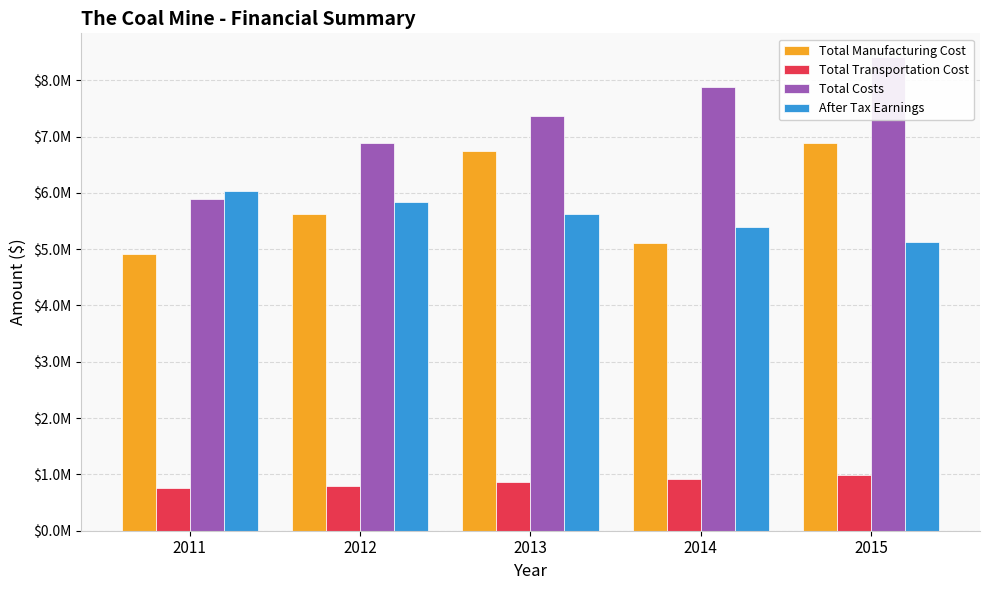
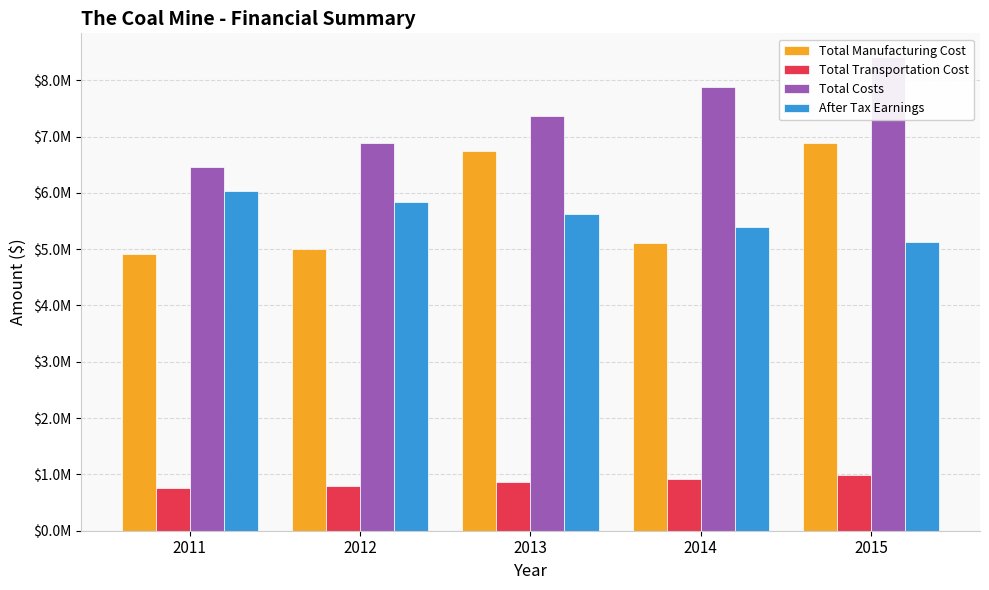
  {
    "Total Manufacturing Cost": {
      "2011": "$4900000",
-     "2012": "$5600000",
+     "2012": "$5000000",
      "2013": "$6700000",
      "2014": "$5100000",
      "2015": "$6900000"
    },
    "Total Transportation Cost": {
      "2011": "$800000",
      "2012": "$800000",
      "2013": "$900000",
      "2014": "$900000",
      "2015": "$1000000"
    },
    "Total Costs": {
-     "2011": "$5900000",
+     "2011": "$6500000",
      "2012": "$6900000",
      "2013": "$7400000",
      "2014": "$7900000"
    },
    "After Tax Earnings": {
      "2011": "$6000000",
      "2012": "$5800000",
      "2013": "$5600000",
      "2014": "$5400000",
      "2015": "$5100000"
    }
  }
